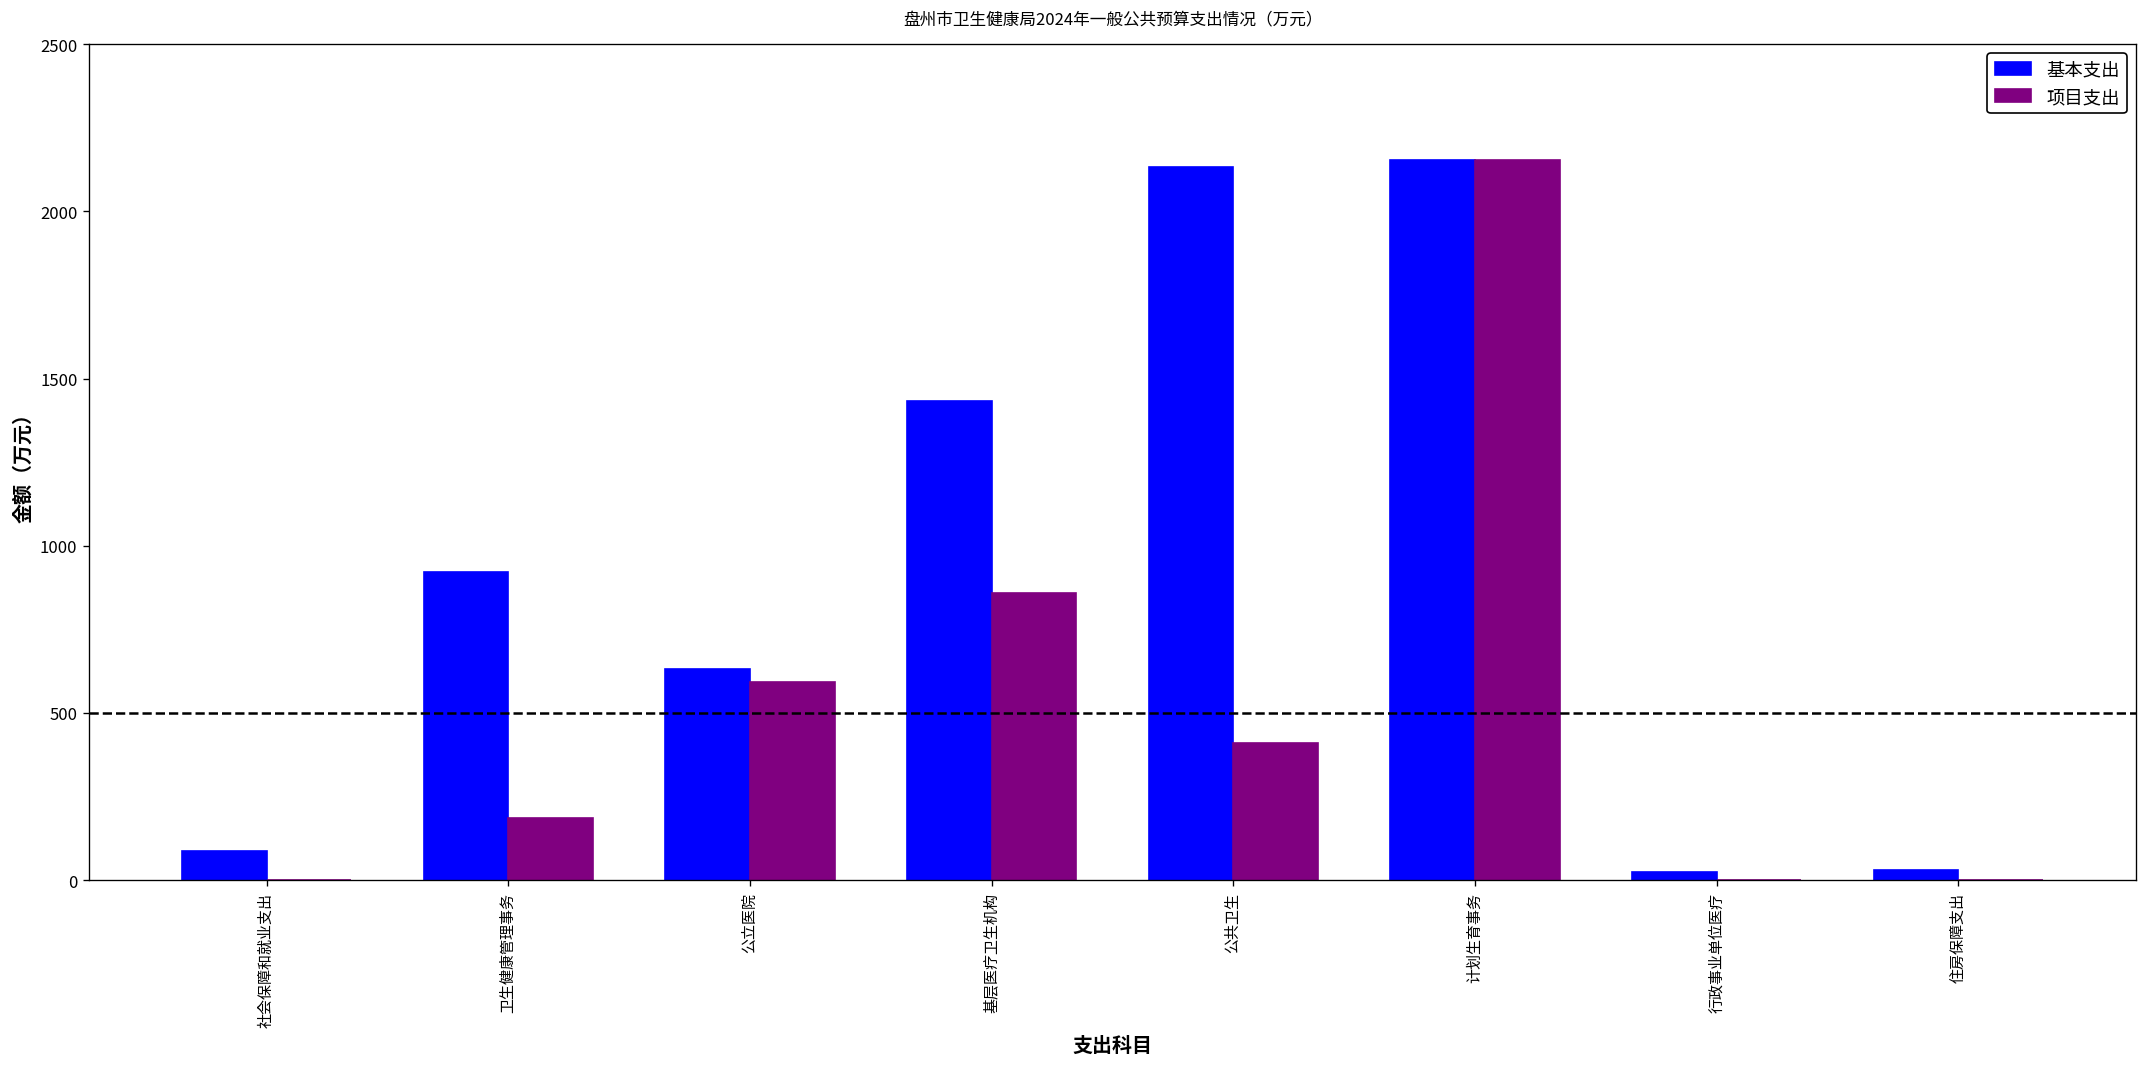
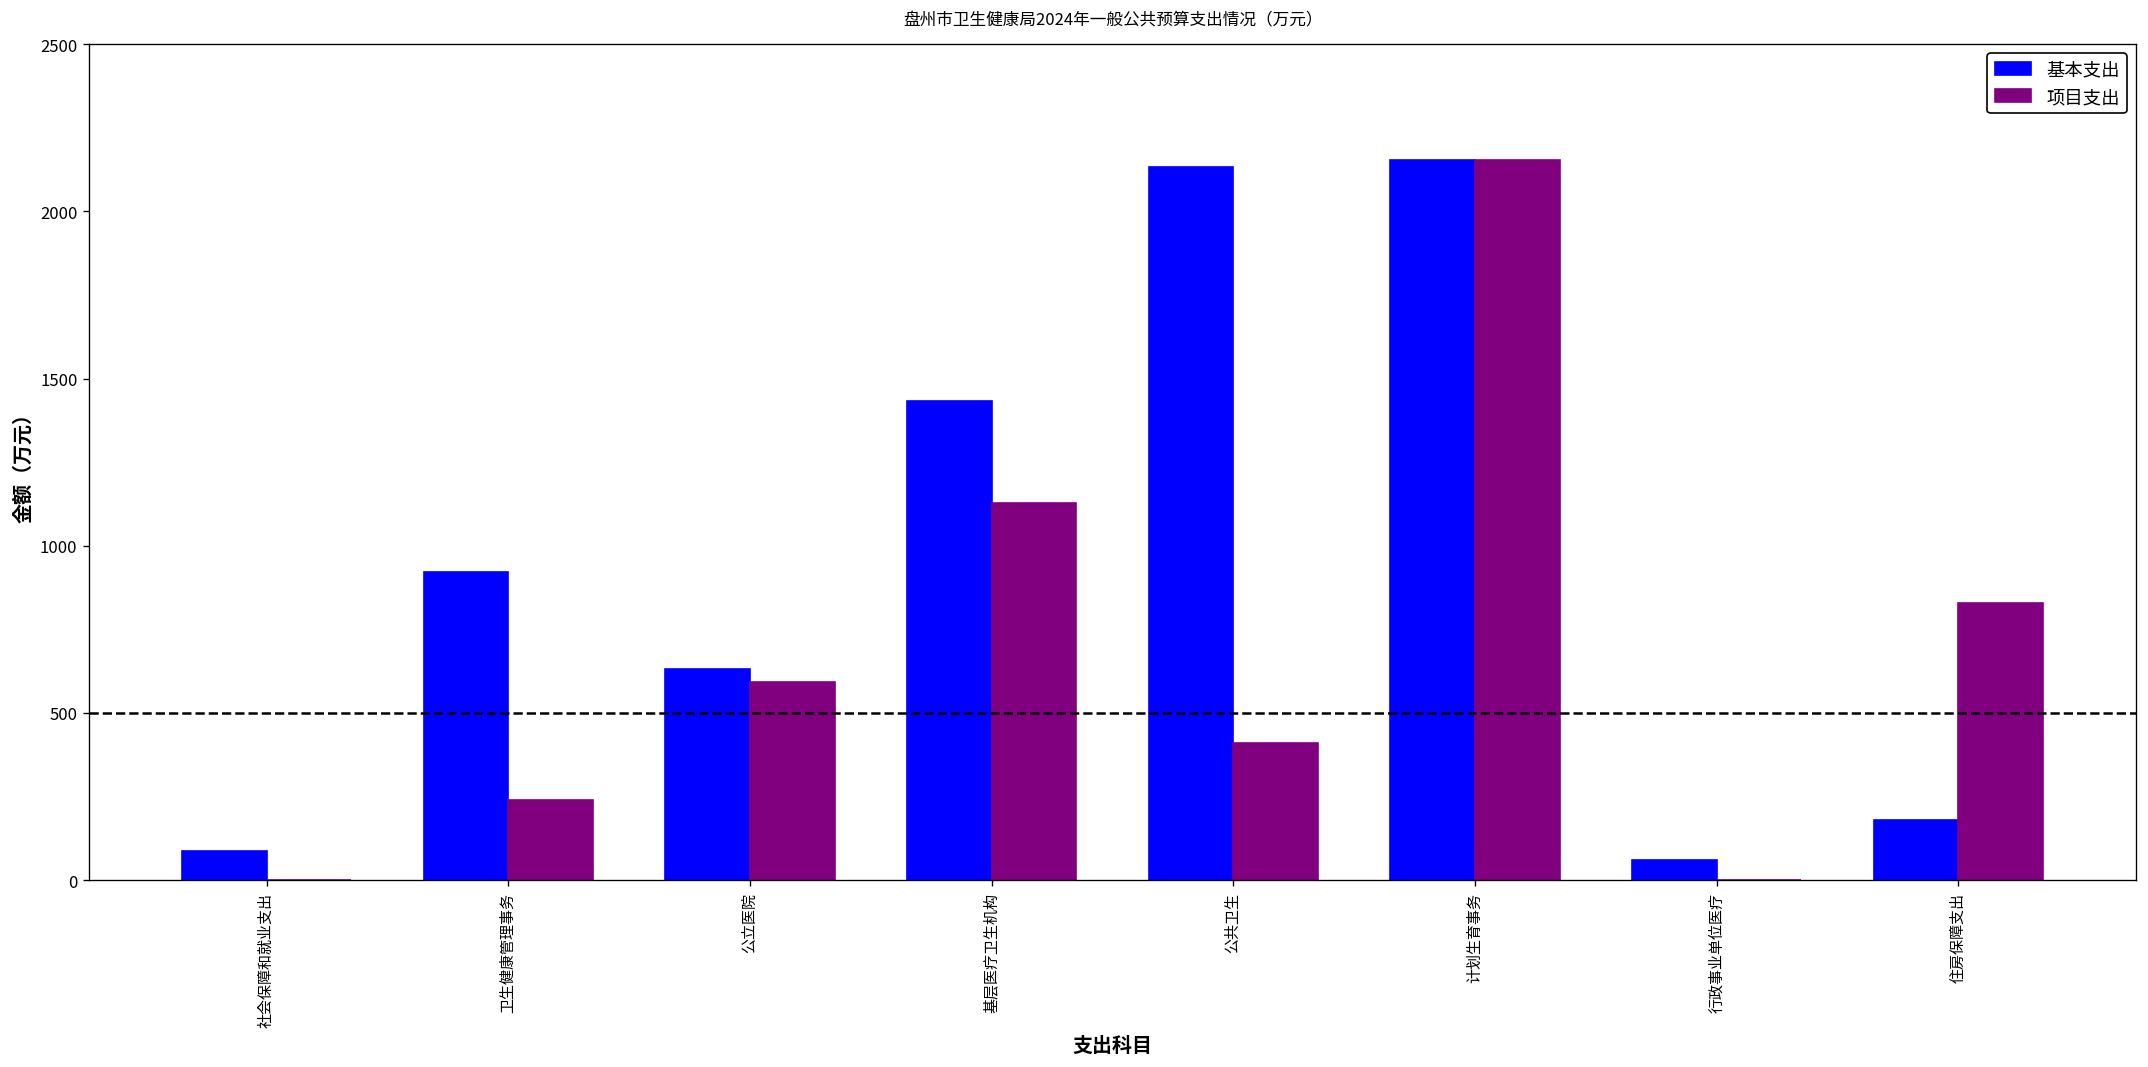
  {
    "基本支出": {
      "社会保障和就业支出": 90,
      "卫生健康管理事务": 920,
      "公立医院": 630,
      "基层医疗卫生机构": 1430,
      "公共卫生": 2130,
      "计划生育事务": 2150,
-     "行政事业单位医疗": 30,
-     "住房保障支出": 30
+     "行政事业单位医疗": 60,
+     "住房保障支出": 180
    },
    "项目支出": {
      "社会保障和就业支出": 0,
-     "卫生健康管理事务": 180,
+     "卫生健康管理事务": 240,
      "公立医院": 590,
-     "基层医疗卫生机构": 860,
+     "基层医疗卫生机构": 1130,
      "公共卫生": 410,
      "计划生育事务": 2150,
      "行政事业单位医疗": 0,
-     "住房保障支出": 0
+     "住房保障支出": 830
    }
  }
